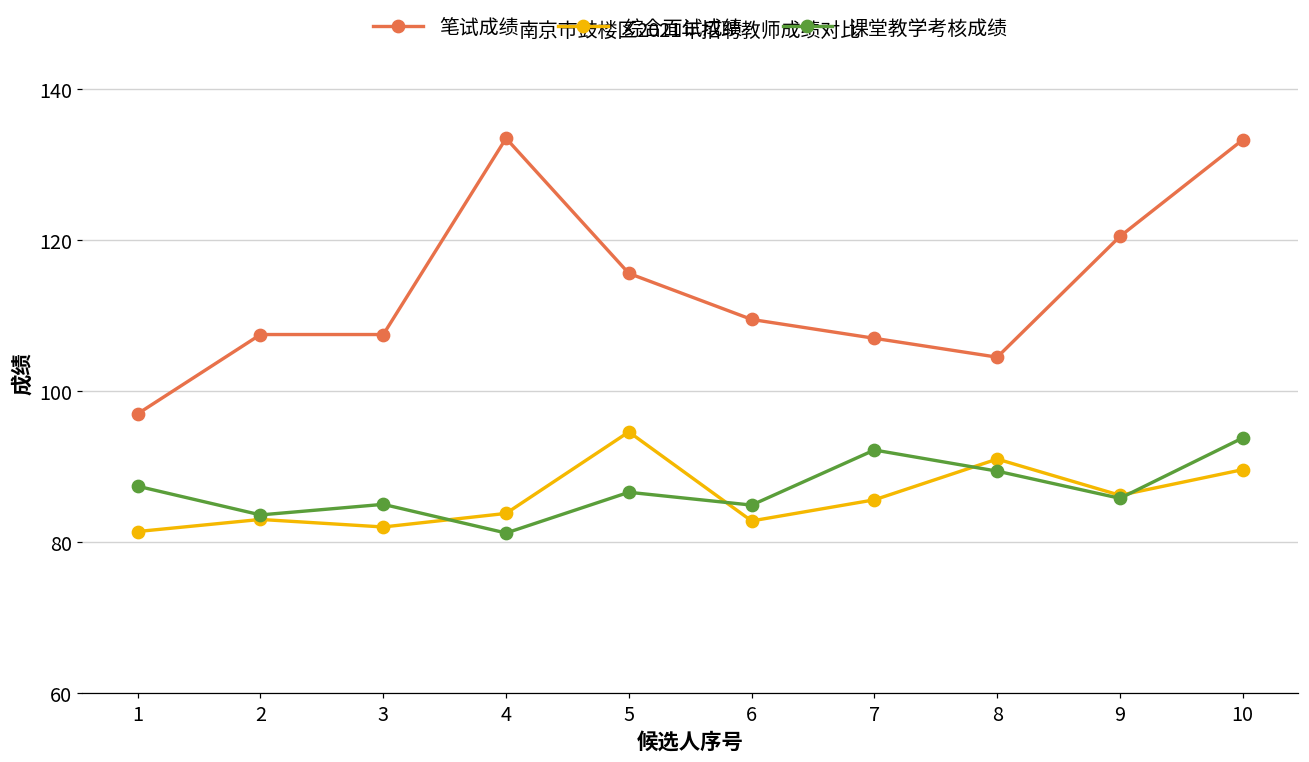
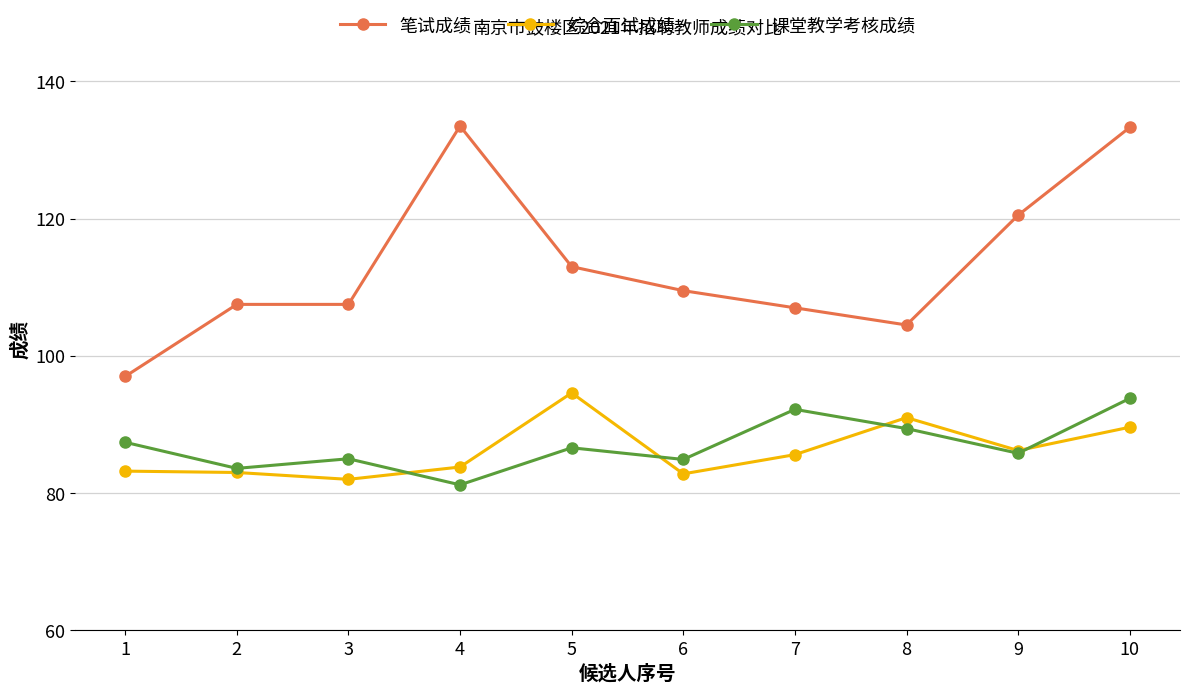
  {
    "笔试成绩": {
      "1": 97,
      "2": 108,
      "3": 108,
      "4": 134,
-     "5": 116,
+     "5": 113,
      "6": 110,
      "7": 107,
      "8": 105,
      "9": 121,
      "10": 133
    },
    "综合面试成绩": {
-     "1": 81,
+     "1": 83,
      "2": 83,
      "3": 82,
      "4": 84,
      "5": 95,
      "6": 83,
      "7": 86,
      "8": 91,
      "9": 86,
      "10": 90
    },
    "课堂教学考核成绩": {
      "1": 87,
      "2": 84,
      "3": 85,
      "4": 81,
      "5": 87,
      "6": 85,
      "7": 92,
      "8": 89,
      "9": 86,
      "10": 94
    }
  }
